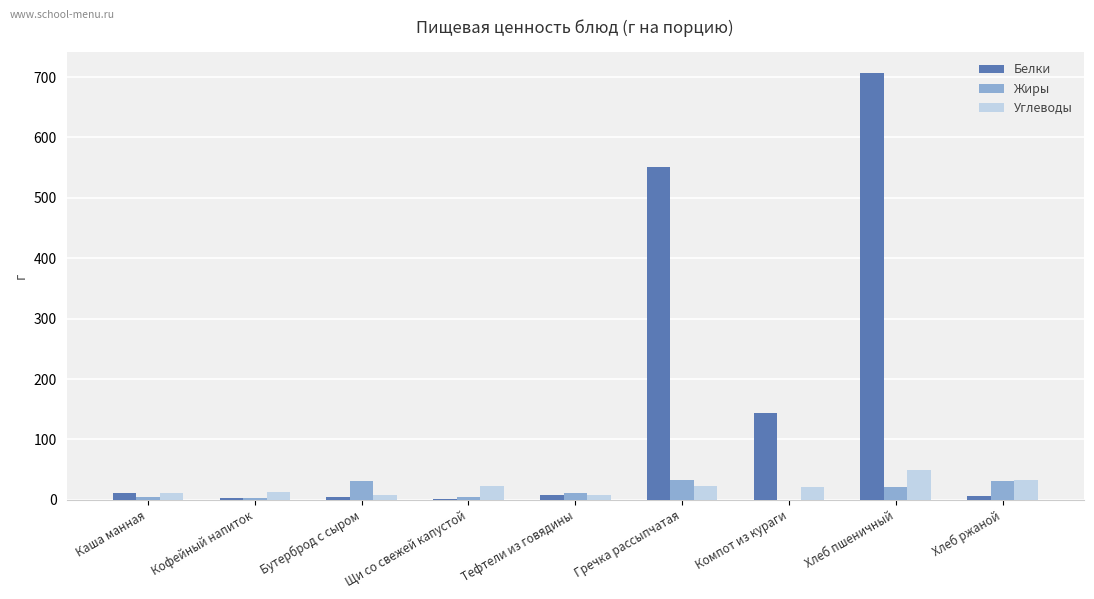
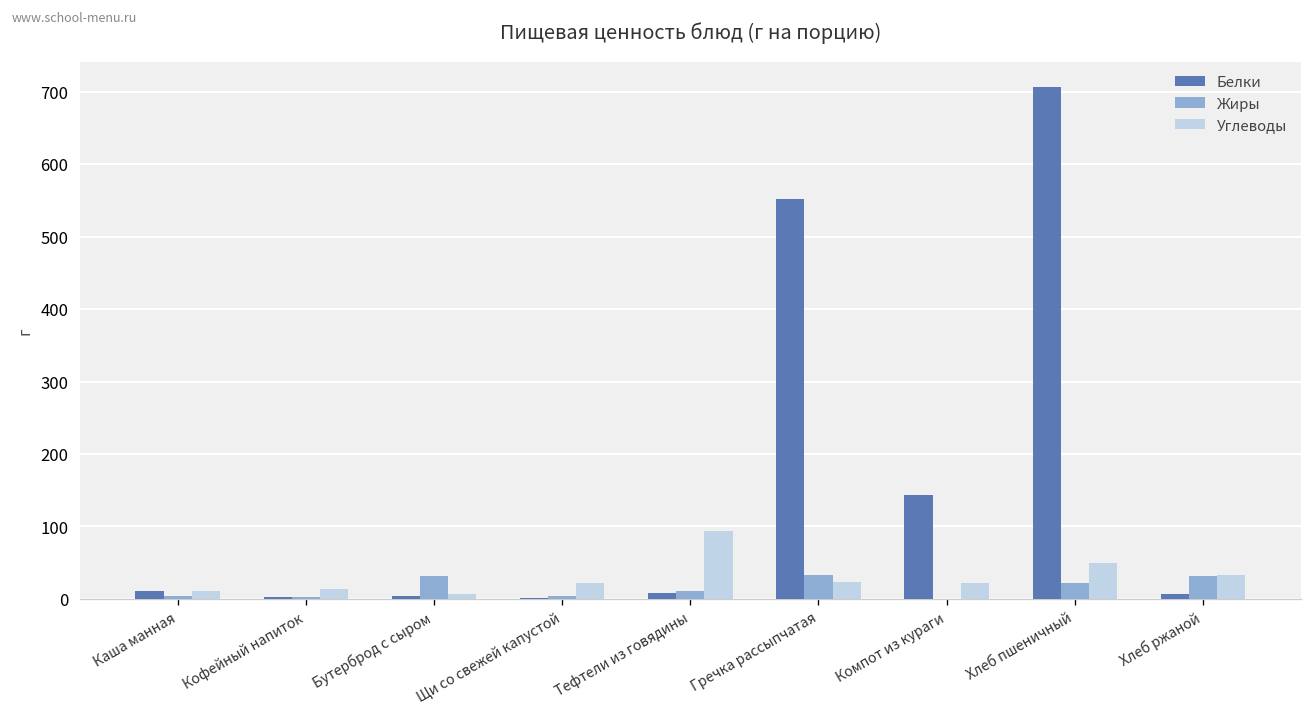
  {
    "Белки": {
      "Каша манная": 10,
      "Бутерброд с сыром": 0,
      "Тефтели из говядины": 10,
      "Гречка рассыпчатая": 550,
      "Компот из кураги": 140,
      "Хлеб пшеничный": 710,
      "Хлеб ржаной": 10
    },
    "Жиры": {
      "Каша манная": 0,
      "Бутерброд с сыром": 30,
      "Щи со свежей капустой": 0,
      "Тефтели из говядины": 10,
      "Гречка рассыпчатая": 30,
      "Хлеб пшеничный": 20,
      "Хлеб ржаной": 30
    },
    "Углеводы": {
      "Каша манная": 10,
      "Кофейный напиток": 10,
      "Бутерброд с сыром": 10,
      "Щи со свежей капустой": 20,
-     "Тефтели из говядины": 10,
+     "Тефтели из говядины": 90,
      "Гречка рассыпчатая": 20,
      "Компот из кураги": 20,
      "Хлеб пшеничный": 50,
      "Хлеб ржаной": 30
    }
  }
